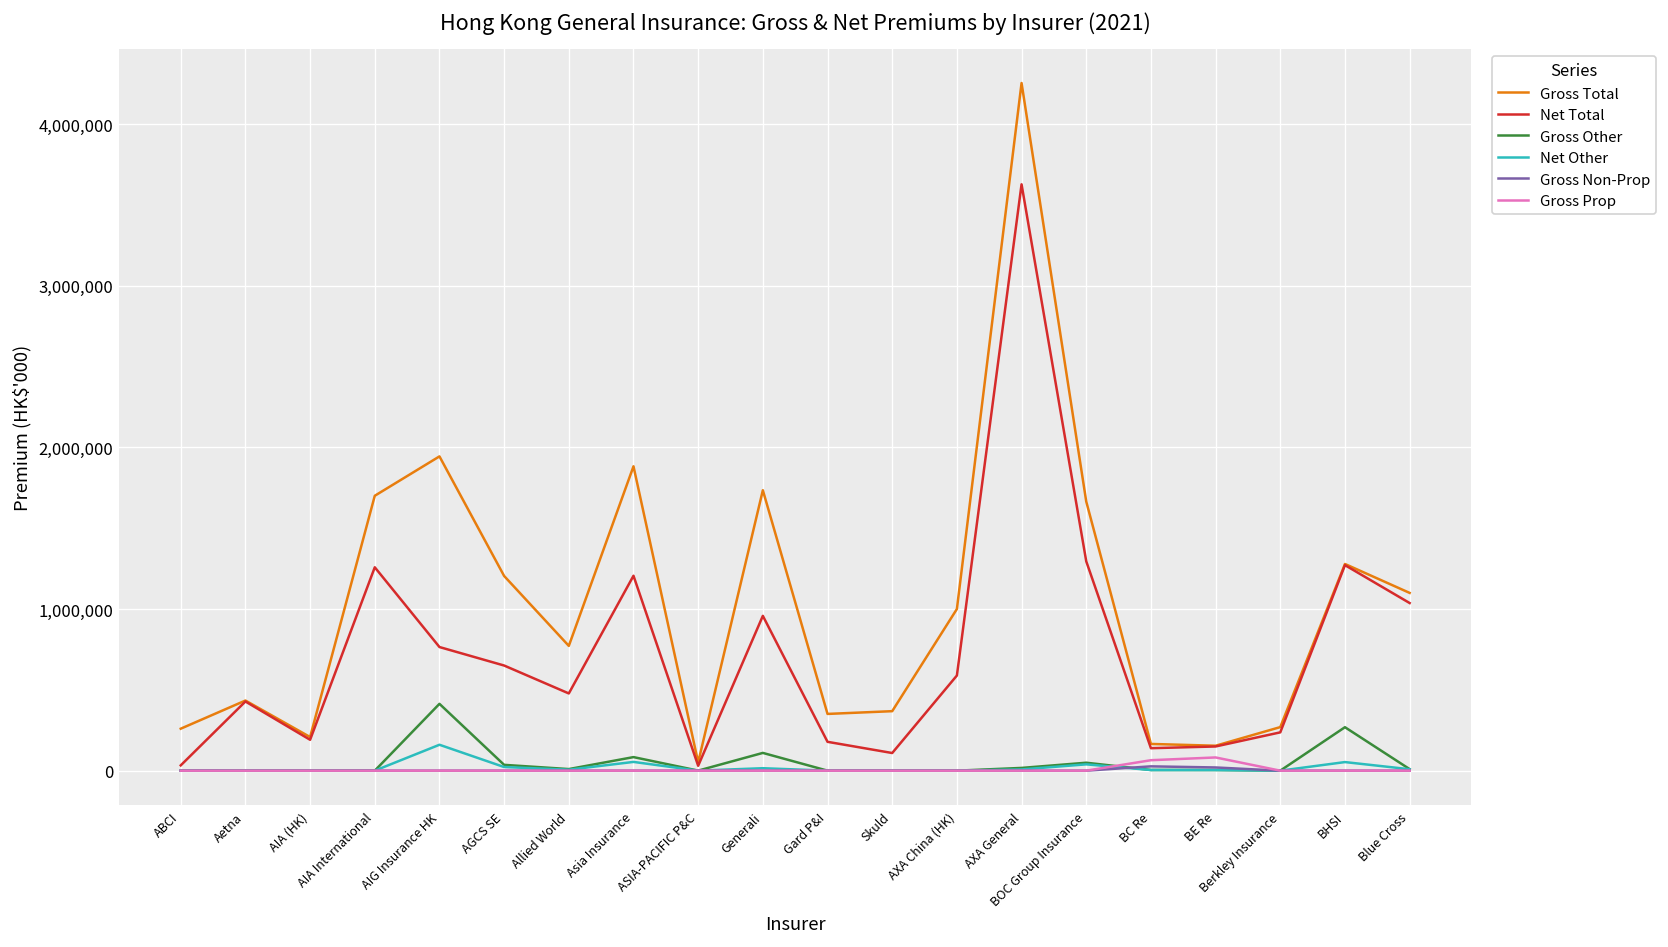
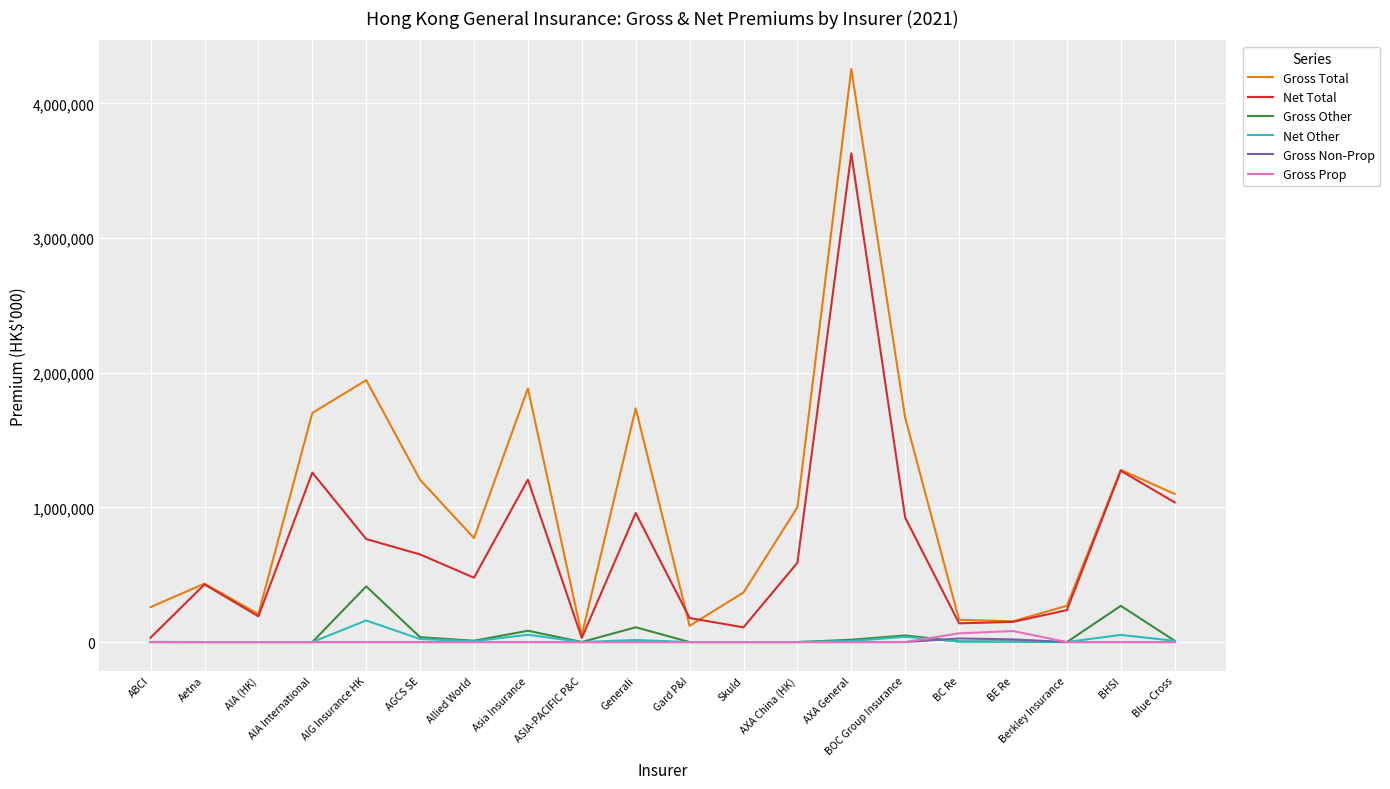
  {
    "Gross Total": {
      "ABCI": "260,000",
      "AIA International": "1,700,000",
      "AIG Insurance HK": "1,940,000",
      "AGCS SE": "1,200,000",
      "Allied World": "770,000",
      "Asia Insurance": "1,880,000",
      "ASIA-PACIFIC P&C": "50,000",
      "Generali": "1,740,000",
-     "Gard P&I": "350,000",
+     "Gard P&I": "120,000",
      "Skuld": "370,000",
      "AXA China (HK)": "1,000,000",
      "AXA General": "4,260,000",
      "BOC Group Insurance": "1,670,000",
      "BC Re": "170,000",
      "Berkley Insurance": "270,000",
      "Blue Cross": "1,100,000"
    },
    "Net Total": {
      "ABCI": "30,000",
      "AIA International": "1,260,000",
      "AIG Insurance HK": "760,000",
      "AGCS SE": "650,000",
      "Allied World": "480,000",
      "Asia Insurance": "1,210,000",
      "ASIA-PACIFIC P&C": "30,000",
      "Generali": "960,000",
      "Gard P&I": "180,000",
      "Skuld": "110,000",
      "AXA China (HK)": "590,000",
      "AXA General": "3,630,000",
-     "BOC Group Insurance": "1,300,000",
+     "BOC Group Insurance": "920,000",
      "BC Re": "140,000",
      "Berkley Insurance": "240,000",
      "Blue Cross": "1,040,000"
    },
    "Gross Other": {
      "AIG Insurance HK": "410,000",
      "Asia Insurance": "80,000",
      "Generali": "110,000",
      "BHSI": "270,000"
    },
    "Net Other": {
      "AIG Insurance HK": "160,000",
      "Asia Insurance": "50,000",
      "BHSI": "50,000"
    },
    "Gross Non-Prop": {
      "BC Re": "30,000"
    },
    "Gross Prop": {
      "BC Re": "60,000",
      "BE Re": "80,000"
    }
  }
